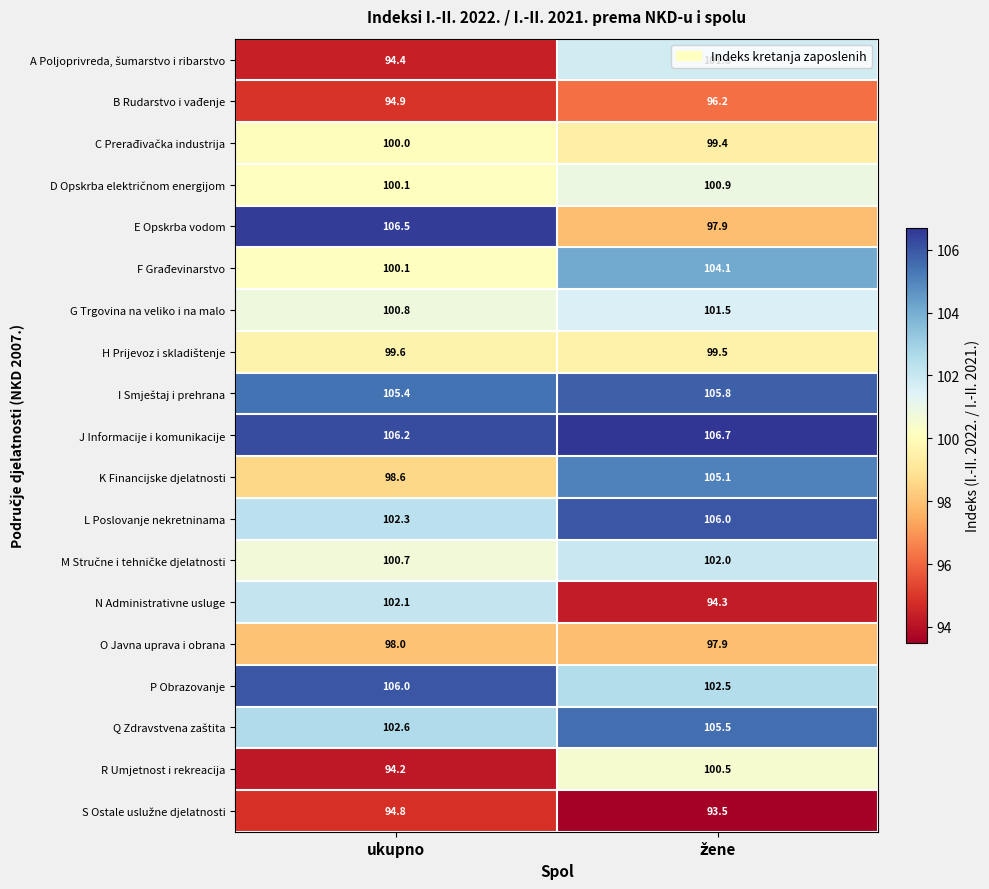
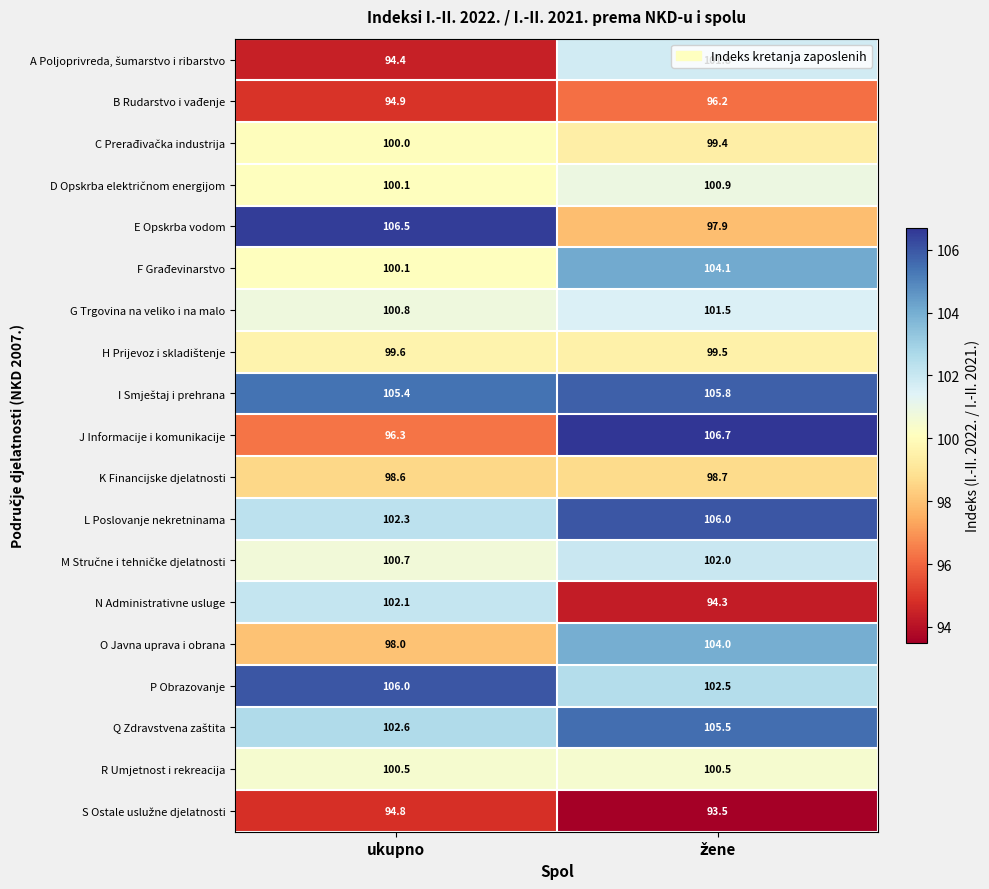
  {
    "A Poljoprivreda, šumarstvo i ribarstvo": {
      "ukupno": 94.4
    },
    "B Rudarstvo i vađenje": {
      "ukupno": 94.9,
      "žene": 96.2
    },
    "C Prerađivačka industrija": {
      "ukupno": 100.0,
      "žene": 99.4
    },
    "D Opskrba električnom energijom": {
      "ukupno": 100.1,
      "žene": 100.9
    },
    "E Opskrba vodom": {
      "ukupno": 106.5,
      "žene": 97.9
    },
    "F Građevinarstvo": {
      "ukupno": 100.1,
      "žene": 104.1
    },
    "G Trgovina na veliko i na malo": {
      "ukupno": 100.8,
      "žene": 101.5
    },
    "H Prijevoz i skladištenje": {
      "ukupno": 99.6,
      "žene": 99.5
    },
    "I Smještaj i prehrana": {
      "ukupno": 105.4,
      "žene": 105.8
    },
    "J Informacije i komunikacije": {
-     "ukupno": 106.2,
+     "ukupno": 96.3,
      "žene": 106.7
    },
    "K Financijske djelatnosti": {
      "ukupno": 98.6,
-     "žene": 105.1
+     "žene": 98.7
    },
    "L Poslovanje nekretninama": {
      "ukupno": 102.3,
      "žene": 106.0
    },
    "M Stručne i tehničke djelatnosti": {
      "ukupno": 100.7,
      "žene": 102.0
    },
    "N Administrativne usluge": {
      "ukupno": 102.1,
      "žene": 94.3
    },
    "O Javna uprava i obrana": {
      "ukupno": 98.0,
-     "žene": 97.9
+     "žene": 104.0
    },
    "P Obrazovanje": {
      "ukupno": 106.0,
      "žene": 102.5
    },
    "Q Zdravstvena zaštita": {
      "ukupno": 102.6,
      "žene": 105.5
    },
    "R Umjetnost i rekreacija": {
-     "ukupno": 94.2,
+     "ukupno": 100.5,
      "žene": 100.5
    },
    "S Ostale uslužne djelatnosti": {
      "ukupno": 94.8,
      "žene": 93.5
    }
  }
